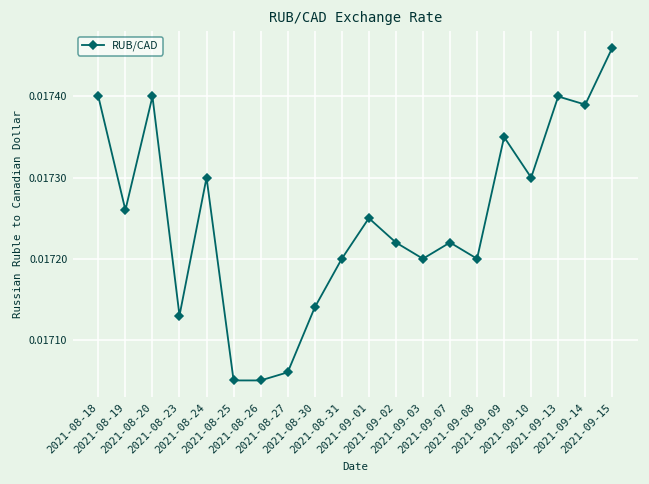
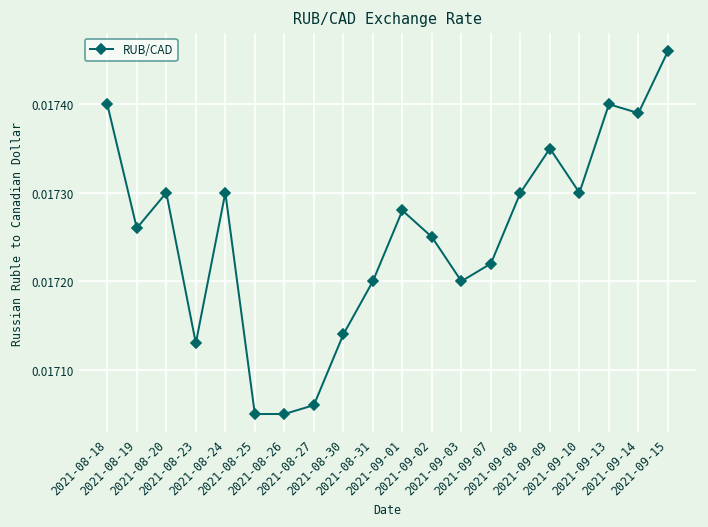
  {
    "2021-08-18": 0.01740,
    "2021-08-19": 0.01726,
-   "2021-08-20": 0.0174,
+   "2021-08-20": 0.0173,
    "2021-08-23": 0.01713,
    "2021-08-24": 0.01730,
    "2021-08-25": 0.01705,
    "2021-08-26": 0.01705,
    "2021-08-27": 0.01706,
    "2021-08-30": 0.01714,
    "2021-08-31": 0.01720,
-   "2021-09-01": 0.01725,
-   "2021-09-02": 0.01722,
+   "2021-09-01": 0.01728,
+   "2021-09-02": 0.01725,
    "2021-09-03": 0.01720,
    "2021-09-07": 0.01722,
-   "2021-09-08": 0.0172,
+   "2021-09-08": 0.0173,
    "2021-09-09": 0.01735,
    "2021-09-10": 0.01730,
    "2021-09-13": 0.01740,
    "2021-09-14": 0.01739,
    "2021-09-15": 0.01746
  }
